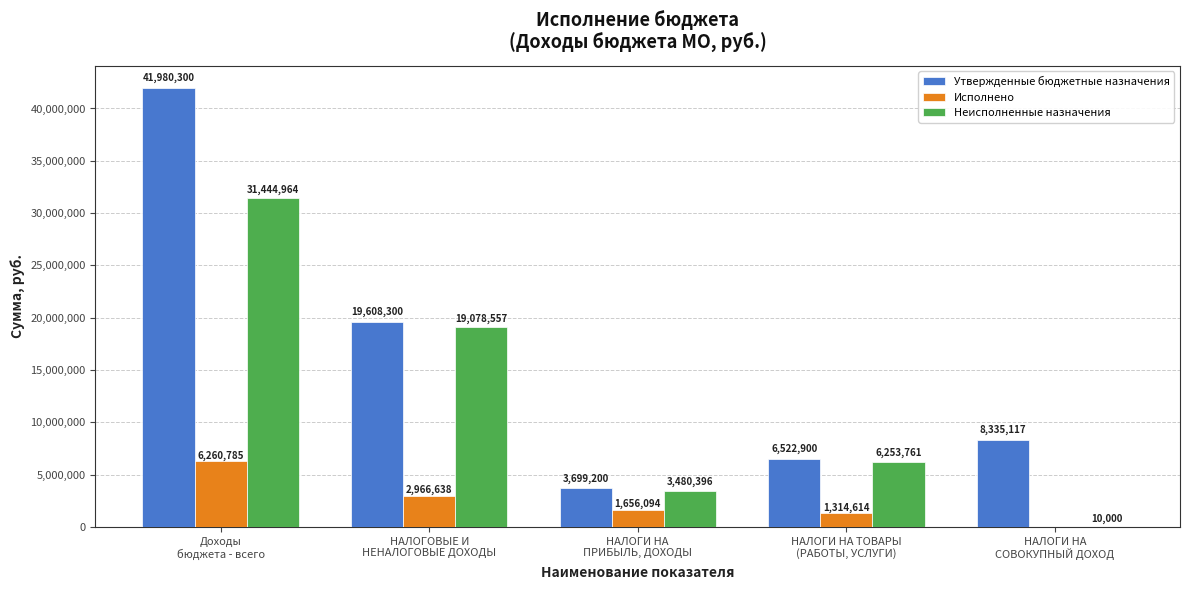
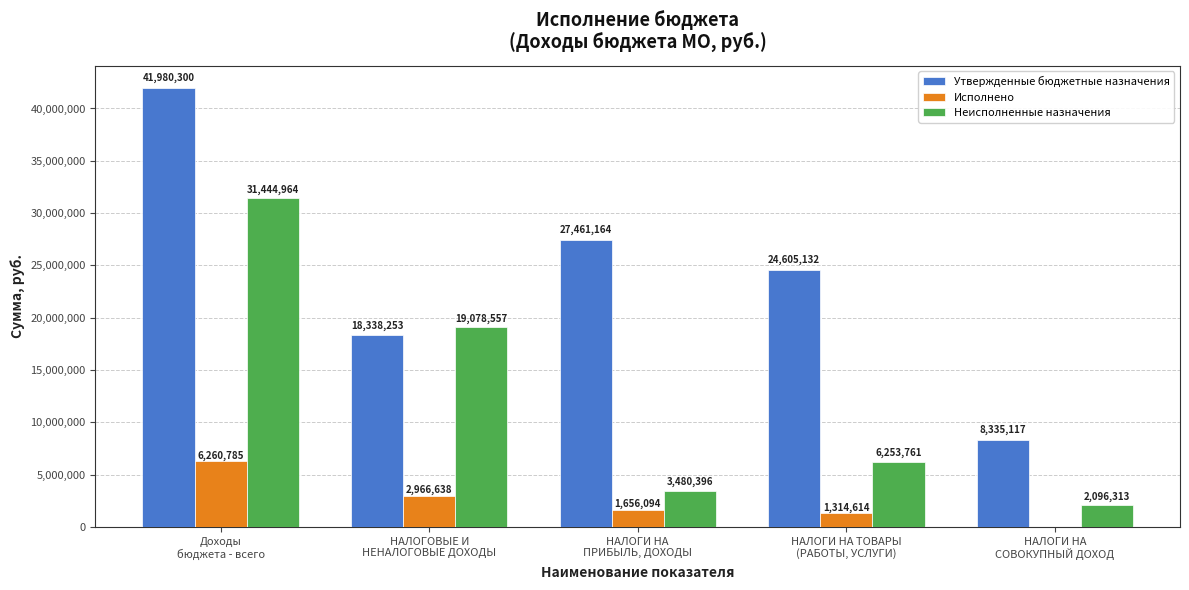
  {
    "Утвержденные бюджетные назначения": {
      "Доходы бюджета - всего": "41,980,300",
-     "НАЛОГОВЫЕ И НЕНАЛОГОВЫЕ ДОХОДЫ": "19,608,300",
-     "НАЛОГИ НА ПРИБЫЛЬ, ДОХОДЫ": "3,699,200",
-     "НАЛОГИ НА ТОВАРЫ (РАБОТЫ, УСЛУГИ)": "6,522,900",
+     "НАЛОГОВЫЕ И НЕНАЛОГОВЫЕ ДОХОДЫ": "18,338,253",
+     "НАЛОГИ НА ПРИБЫЛЬ, ДОХОДЫ": "27,461,164",
+     "НАЛОГИ НА ТОВАРЫ (РАБОТЫ, УСЛУГИ)": "24,605,132",
      "НАЛОГИ НА СОВОКУПНЫЙ ДОХОД": "8,335,117"
    },
    "Исполнено": {
      "Доходы бюджета - всего": "6,260,785",
      "НАЛОГОВЫЕ И НЕНАЛОГОВЫЕ ДОХОДЫ": "2,966,638",
      "НАЛОГИ НА ПРИБЫЛЬ, ДОХОДЫ": "1,656,094",
      "НАЛОГИ НА ТОВАРЫ (РАБОТЫ, УСЛУГИ)": "1,314,614"
    },
    "Неисполненные назначения": {
      "Доходы бюджета - всего": "31,444,964",
      "НАЛОГОВЫЕ И НЕНАЛОГОВЫЕ ДОХОДЫ": "19,078,557",
      "НАЛОГИ НА ПРИБЫЛЬ, ДОХОДЫ": "3,480,396",
      "НАЛОГИ НА ТОВАРЫ (РАБОТЫ, УСЛУГИ)": "6,253,761",
-     "НАЛОГИ НА СОВОКУПНЫЙ ДОХОД": "10,000"
+     "НАЛОГИ НА СОВОКУПНЫЙ ДОХОД": "2,096,313"
    }
  }
